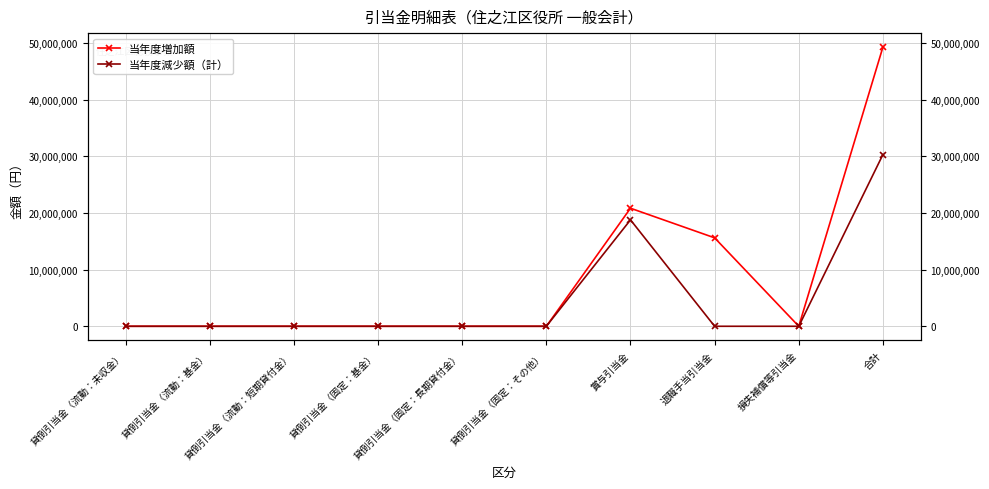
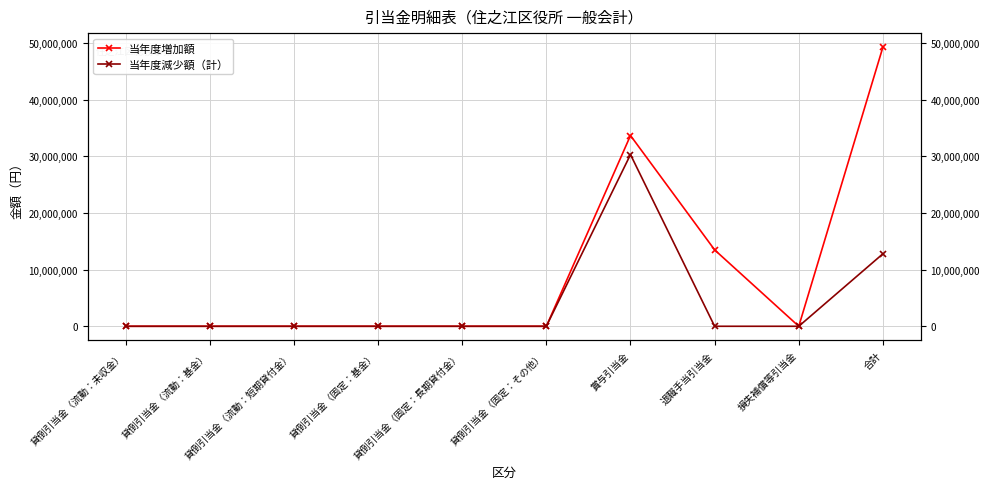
  {
    "当年度増加額": {
-     "賞与引当金": "21,000,000",
-     "退職手当引当金": "16,000,000",
+     "賞与引当金": "34,000,000",
+     "退職手当引当金": "13,000,000",
      "合計": "49,000,000"
    },
    "当年度減少額（計）": {
-     "賞与引当金": "19,000,000",
+     "賞与引当金": "30,000,000",
      "退職手当引当金": "0",
-     "合計": "30,000,000"
+     "合計": "13,000,000"
    }
  }
